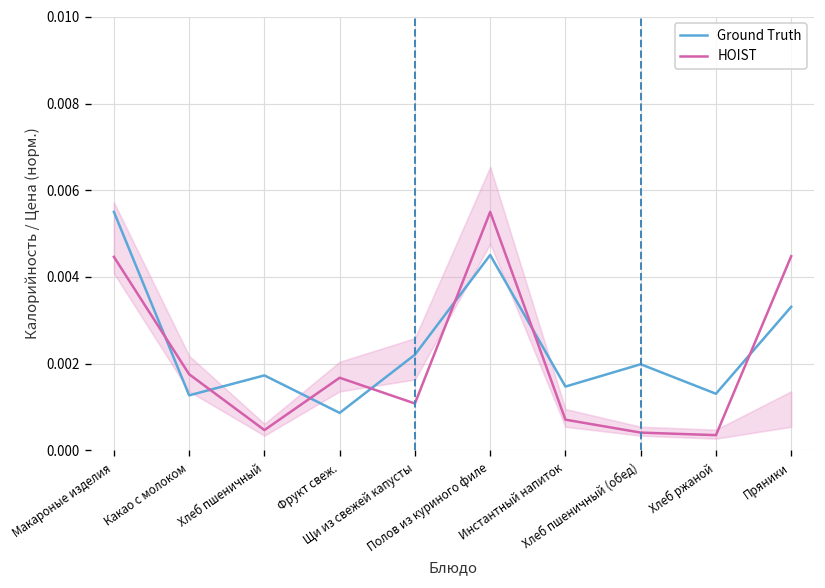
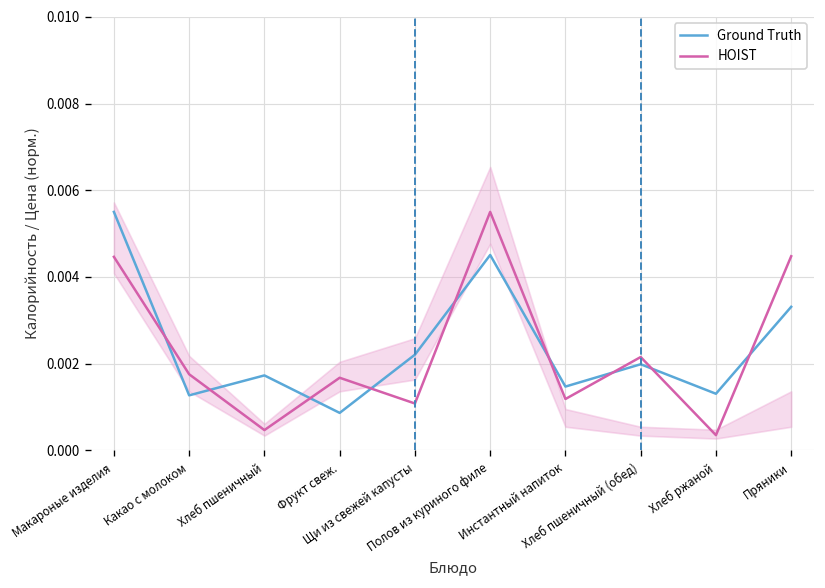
  {
    "Ground Truth": {
      "Макароные изделия": 0.0055,
      "Какао с молоком": 0.0013,
      "Хлеб пшеничный": 0.0017,
      "Фрукт свеж.": 0.0009,
      "Щи из свежей капусты": 0.0022,
      "Полов из куриного филе": 0.0045,
      "Инстантный напиток": 0.0015,
      "Хлеб пшеничный (обед)": 0.0020,
      "Хлеб ржаной": 0.0013,
      "Пряники": 0.0033
    },
    "HOIST": {
      "Макароные изделия": 0.0045,
      "Какао с молоком": 0.0018,
      "Хлеб пшеничный": 0.0005,
      "Фрукт свеж.": 0.0017,
      "Щи из свежей капусты": 0.0011,
      "Полов из куриного филе": 0.0055,
-     "Инстантный напиток": 0.0007,
-     "Хлеб пшеничный (обед)": 0.0004,
+     "Инстантный напиток": 0.0012,
+     "Хлеб пшеничный (обед)": 0.0022,
      "Хлеб ржаной": 0.0004,
      "Пряники": 0.0045
    }
  }
